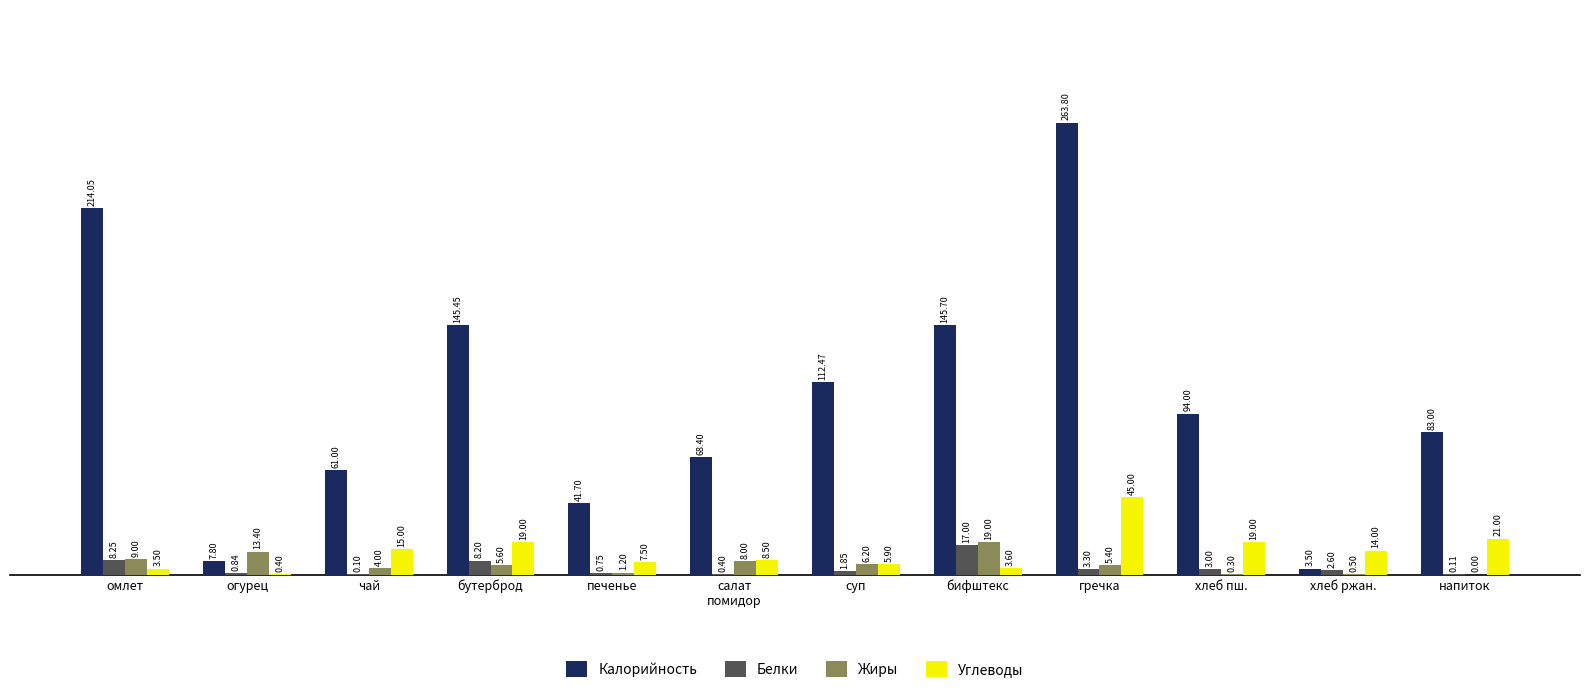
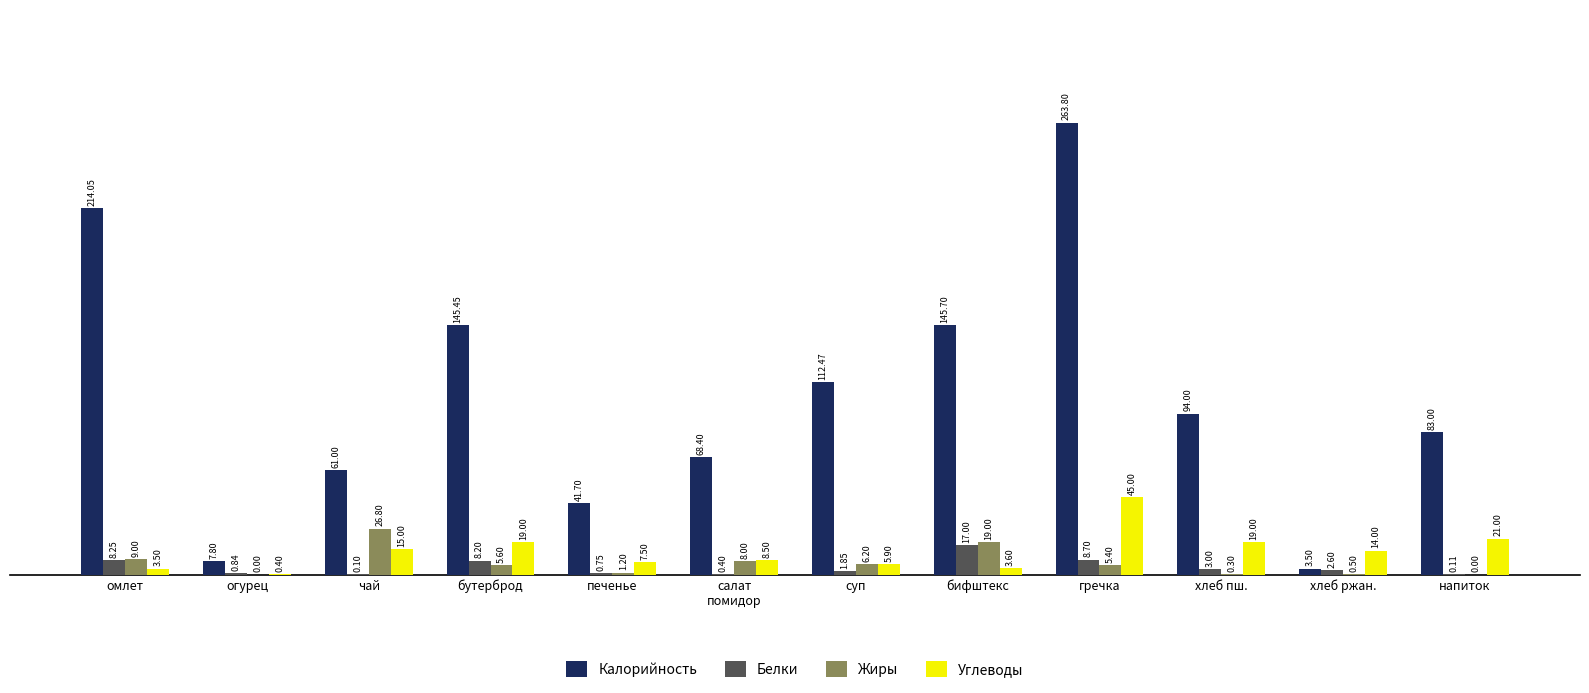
  {
    "Калорийность": {
      "омлет": 214.05,
      "огурец": 7.80,
      "чай": 61.00,
      "бутерброд": 145.45,
      "печенье": 41.70,
      "салат помидор": 68.40,
      "суп": 112.47,
      "бифштекс": 145.70,
      "гречка": 263.80,
      "хлеб пш.": 94.00,
      "хлеб ржан.": 3.50,
      "напиток": 83.00
    },
    "Белки": {
      "омлет": 8.25,
      "огурец": 0.84,
      "чай": 0.10,
      "бутерброд": 8.20,
      "печенье": 0.75,
      "салат помидор": 0.40,
      "суп": 1.85,
      "бифштекс": 17.00,
-     "гречка": 3.30,
+     "гречка": 8.70,
      "хлеб пш.": 3.00,
      "хлеб ржан.": 2.60,
      "напиток": 0.11
    },
    "Жиры": {
      "омлет": 9.00,
-     "огурец": 13.40,
-     "чай": 4.00,
+     "огурец": 0.00,
+     "чай": 26.80,
      "бутерброд": 5.60,
      "печенье": 1.20,
      "салат помидор": 8.00,
      "суп": 6.20,
      "бифштекс": 19.00,
      "гречка": 5.40,
      "хлеб пш.": 0.30,
      "хлеб ржан.": 0.50,
      "напиток": 0.00
    },
    "Углеводы": {
      "омлет": 3.50,
      "огурец": 0.40,
      "чай": 15.00,
      "бутерброд": 19.00,
      "печенье": 7.50,
      "салат помидор": 8.50,
      "суп": 5.90,
      "бифштекс": 3.60,
      "гречка": 45.00,
      "хлеб пш.": 19.00,
      "хлеб ржан.": 14.00,
      "напиток": 21.00
    }
  }
